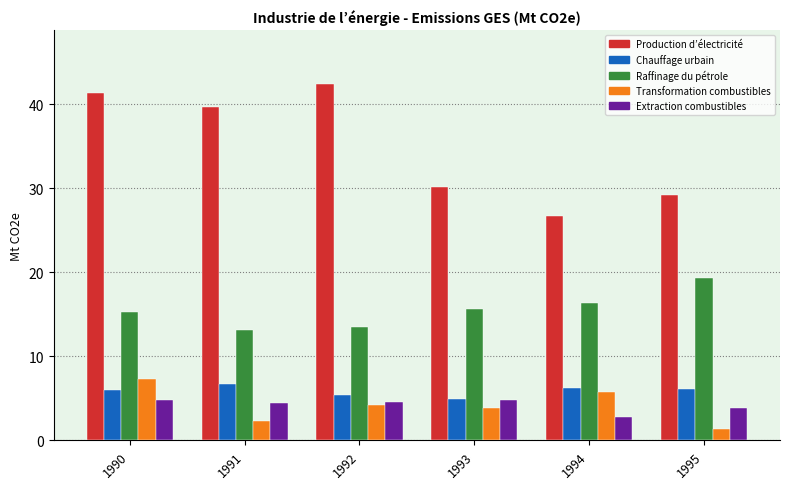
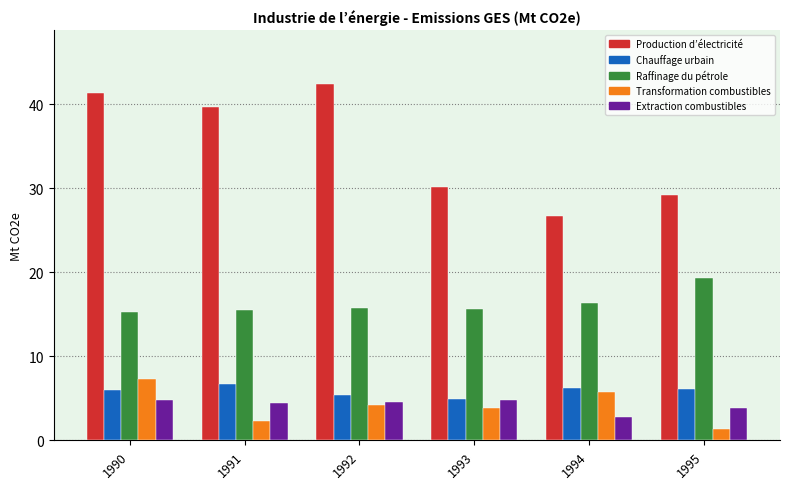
  {
    "Production d’électricité": {
      "1990": 41,
      "1991": 40,
      "1992": 42,
      "1993": 30,
      "1994": 27,
      "1995": 29
    },
    "Chauffage urbain": {
      "1990": 6,
      "1991": 7,
      "1992": 5,
      "1993": 5,
      "1994": 6,
      "1995": 6
    },
    "Raffinage du pétrole": {
      "1990": 15,
-     "1991": 13,
-     "1992": 14,
+     "1991": 16,
+     "1992": 16,
      "1993": 16,
      "1994": 16,
      "1995": 19
    },
    "Transformation combustibles": {
      "1990": 7,
      "1991": 2,
      "1992": 4,
      "1993": 4,
      "1994": 6,
      "1995": 1
    },
    "Extraction combustibles": {
      "1990": 5,
      "1991": 4,
      "1992": 5,
      "1993": 5,
      "1994": 3,
      "1995": 4
    }
  }
